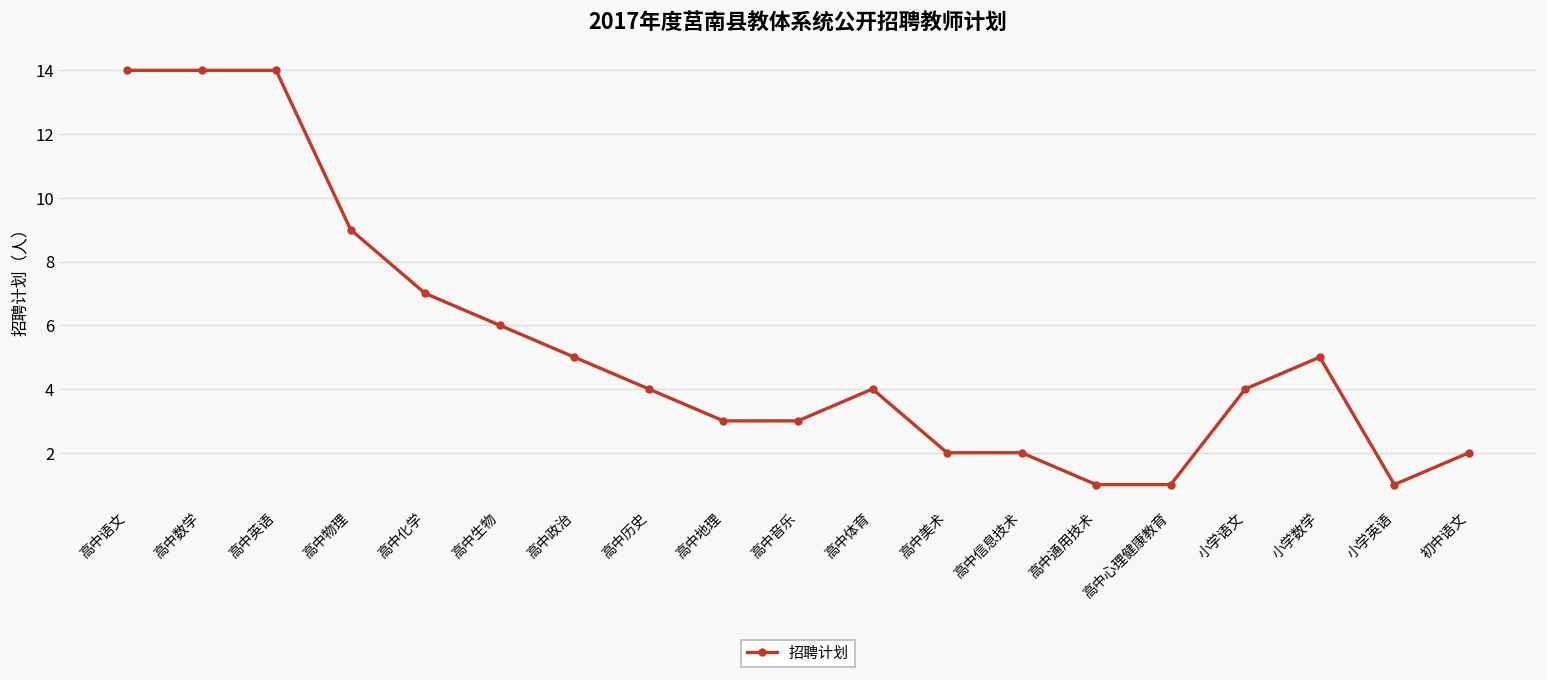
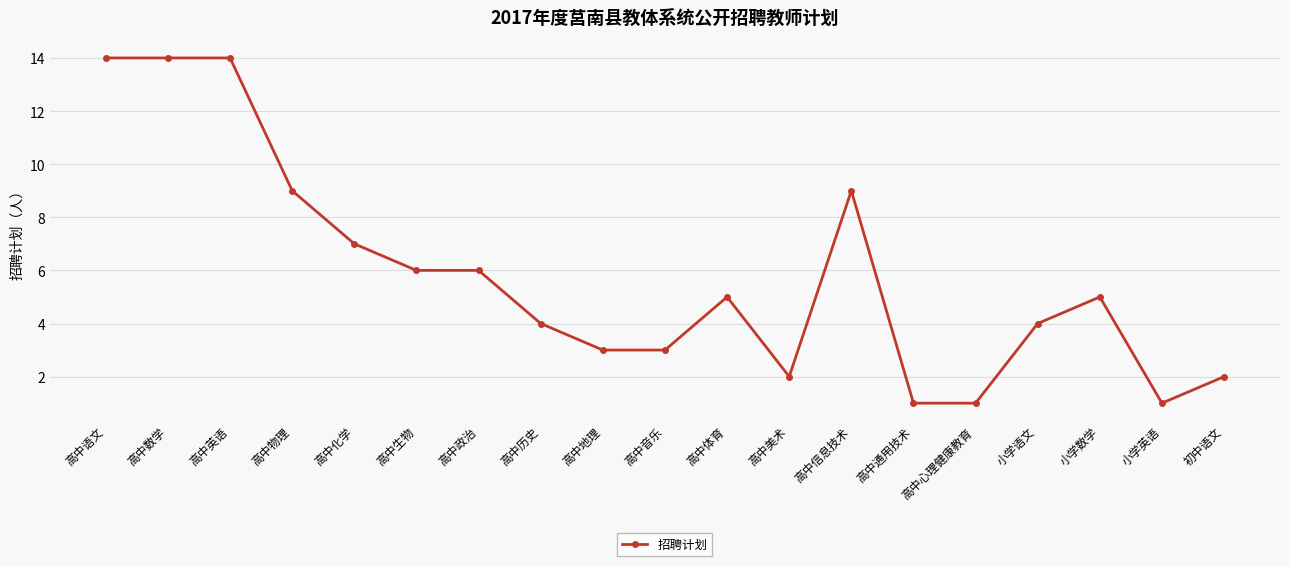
  {
    "高中语文": 14,
    "高中数学": 14,
    "高中英语": 14,
    "高中物理": 9,
    "高中化学": 7,
    "高中生物": 6,
-   "高中政治": 5,
+   "高中政治": 6,
    "高中历史": 4,
    "高中地理": 3,
    "高中音乐": 3,
-   "高中体育": 4,
+   "高中体育": 5,
    "高中美术": 2,
-   "高中信息技术": 2,
+   "高中信息技术": 9,
    "高中通用技术": 1,
    "高中心理健康教育": 1,
    "小学语文": 4,
    "小学数学": 5,
    "小学英语": 1,
    "初中语文": 2
  }
